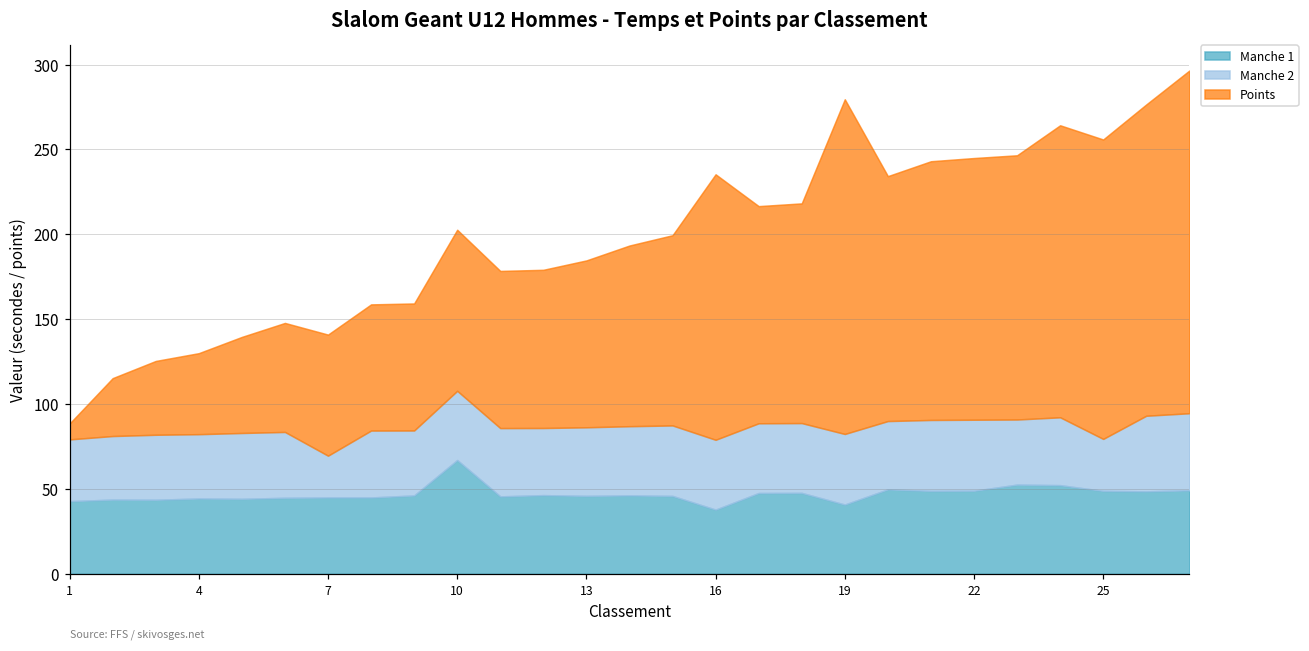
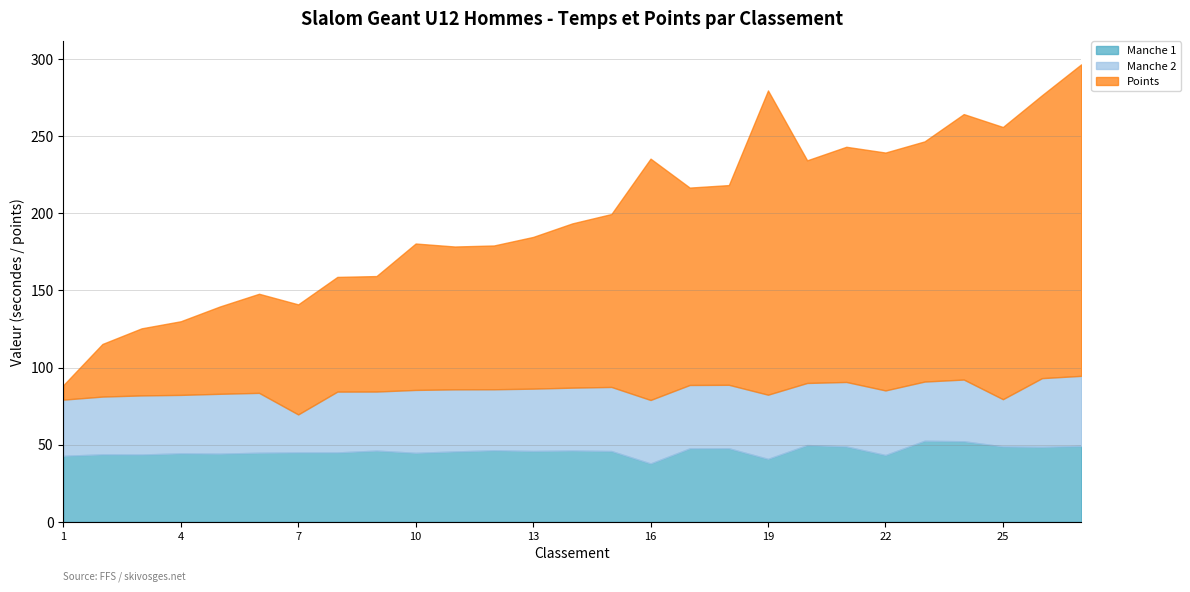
  {
    "Manche 1": {
      "1": 43,
      "4": 44,
      "7": 45,
-     "10": 67,
+     "10": 45,
      "13": 46,
      "16": 38,
      "19": 41,
-     "22": 49,
+     "22": 43,
      "25": 49
    },
    "Manche 2": {
      "1": 36,
      "4": 38,
      "7": 25,
      "10": 41,
      "13": 40,
      "16": 41,
      "19": 42,
      "22": 42,
      "25": 31
    },
    "Points": {
      "1": 9,
      "4": 48,
      "7": 71,
      "10": 95,
      "13": 98,
      "16": 156,
      "19": 197,
      "22": 154,
      "25": 176
    }
  }
